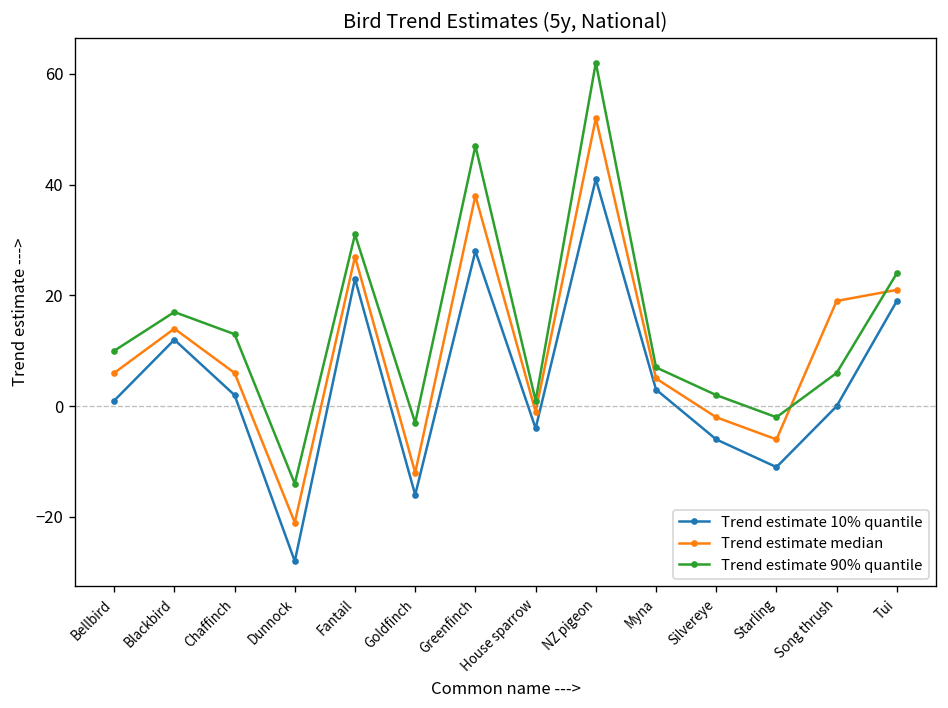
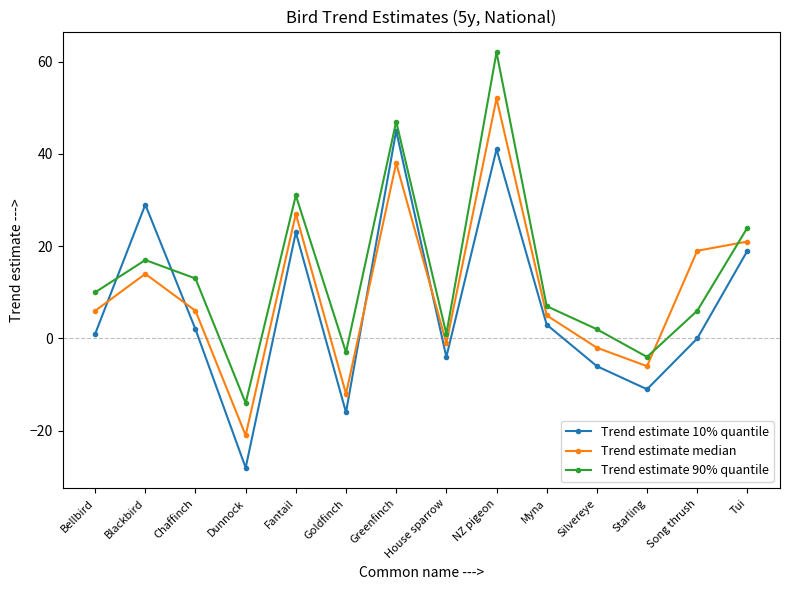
  {
    "Trend estimate 10% quantile": {
      "Bellbird": 1,
-     "Blackbird": 12,
+     "Blackbird": 29,
      "Chaffinch": 2,
      "Dunnock": -28,
      "Fantail": 23,
      "Goldfinch": -16,
-     "Greenfinch": 28,
+     "Greenfinch": 45,
      "House sparrow": -4,
      "NZ pigeon": 41,
      "Myna": 3,
      "Silvereye": -6,
      "Starling": -11,
      "Song thrush": 0,
      "Tui": 19
    },
    "Trend estimate median": {
      "Bellbird": 6,
      "Blackbird": 14,
      "Chaffinch": 6,
      "Dunnock": -21,
      "Fantail": 27,
      "Goldfinch": -12,
      "Greenfinch": 38,
      "House sparrow": -1,
      "NZ pigeon": 52,
      "Myna": 5,
      "Silvereye": -2,
      "Starling": -6,
      "Song thrush": 19,
      "Tui": 21
    },
    "Trend estimate 90% quantile": {
      "Bellbird": 10,
      "Blackbird": 17,
      "Chaffinch": 13,
      "Dunnock": -14,
      "Fantail": 31,
      "Goldfinch": -3,
      "Greenfinch": 47,
      "House sparrow": 1,
      "NZ pigeon": 62,
      "Myna": 7,
      "Silvereye": 2,
-     "Starling": -2,
+     "Starling": -4,
      "Song thrush": 6,
      "Tui": 24
    }
  }
